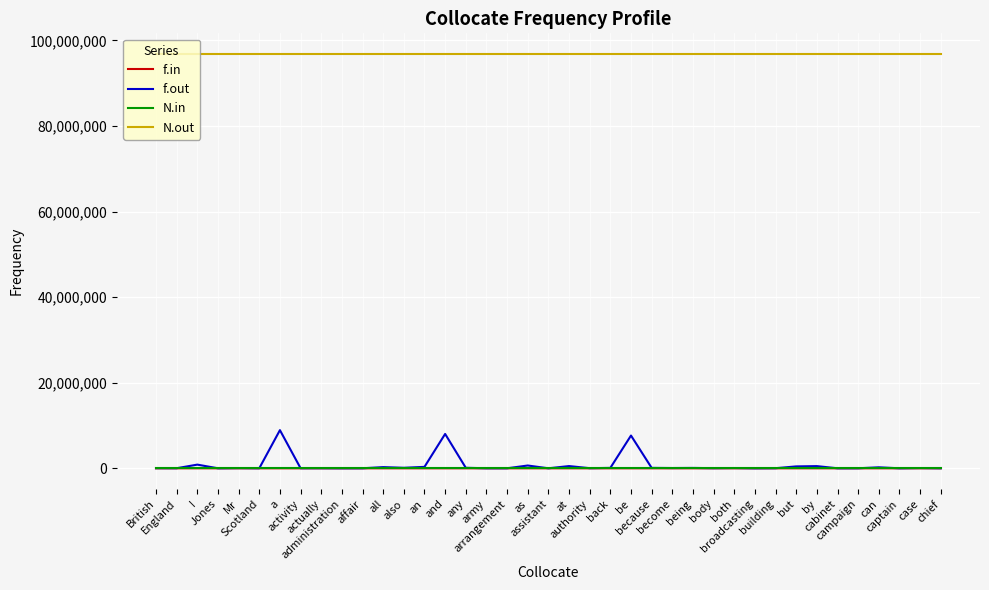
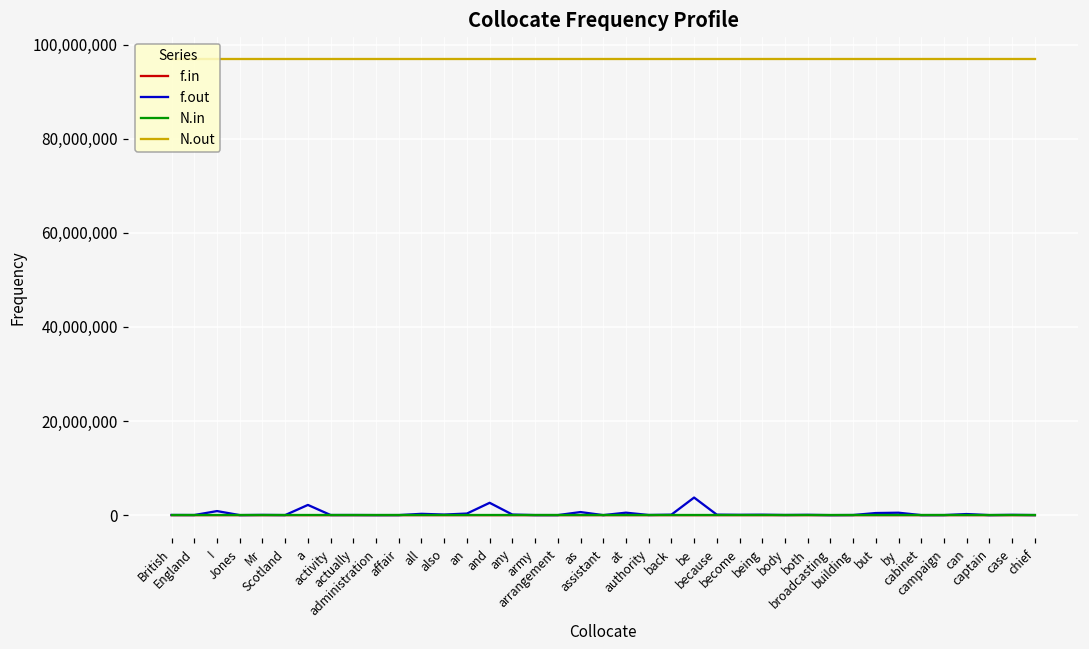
  {
    "N.in": {
      "I": "0",
      "a": "0",
      "and": "0",
      "as": "0",
      "be": "0"
    },
    "f.out": {
      "I": "1,000,000",
-     "a": "9,000,000",
-     "and": "8,000,000",
+     "a": "2,000,000",
+     "and": "3,000,000",
      "as": "1,000,000",
-     "be": "8,000,000"
+     "be": "4,000,000"
    },
    "N.out": {
      "Jones": "97,000,000",
      "Mr": "97,000,000",
      "Scotland": "97,000,000",
      "a": "97,000,000",
      "activity": "97,000,000",
      "actually": "97,000,000",
      "administration": "97,000,000",
      "affair": "97,000,000",
      "all": "97,000,000",
      "also": "97,000,000",
      "an": "97,000,000",
      "and": "97,000,000",
      "any": "97,000,000",
      "army": "97,000,000",
      "arrangement": "97,000,000",
      "as": "97,000,000",
      "assistant": "97,000,000",
      "at": "97,000,000",
      "authority": "97,000,000",
      "back": "97,000,000",
      "be": "97,000,000",
      "because": "97,000,000",
      "become": "97,000,000",
      "being": "97,000,000",
      "body": "97,000,000",
      "both": "97,000,000",
      "broadcasting": "97,000,000",
      "building": "97,000,000",
      "but": "97,000,000",
      "by": "97,000,000",
      "cabinet": "97,000,000",
      "campaign": "97,000,000",
      "can": "97,000,000",
      "captain": "97,000,000",
      "case": "97,000,000",
      "chief": "97,000,000"
    }
  }
